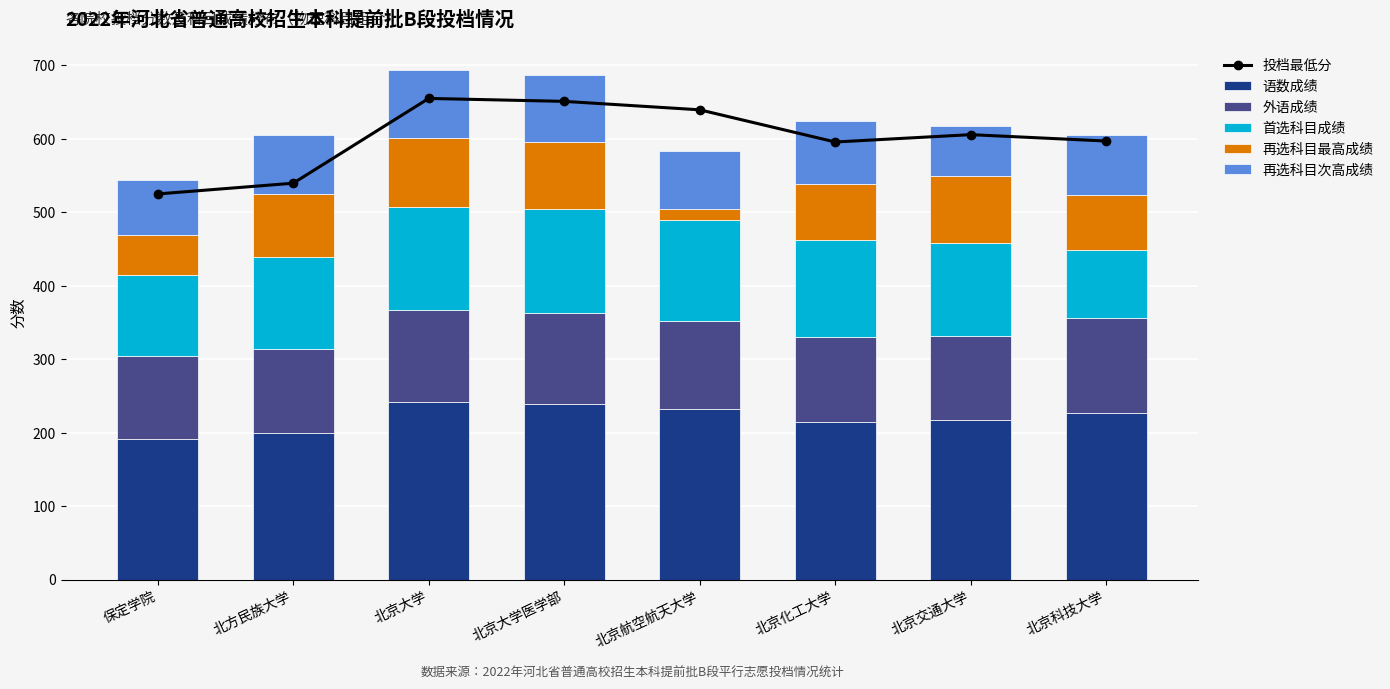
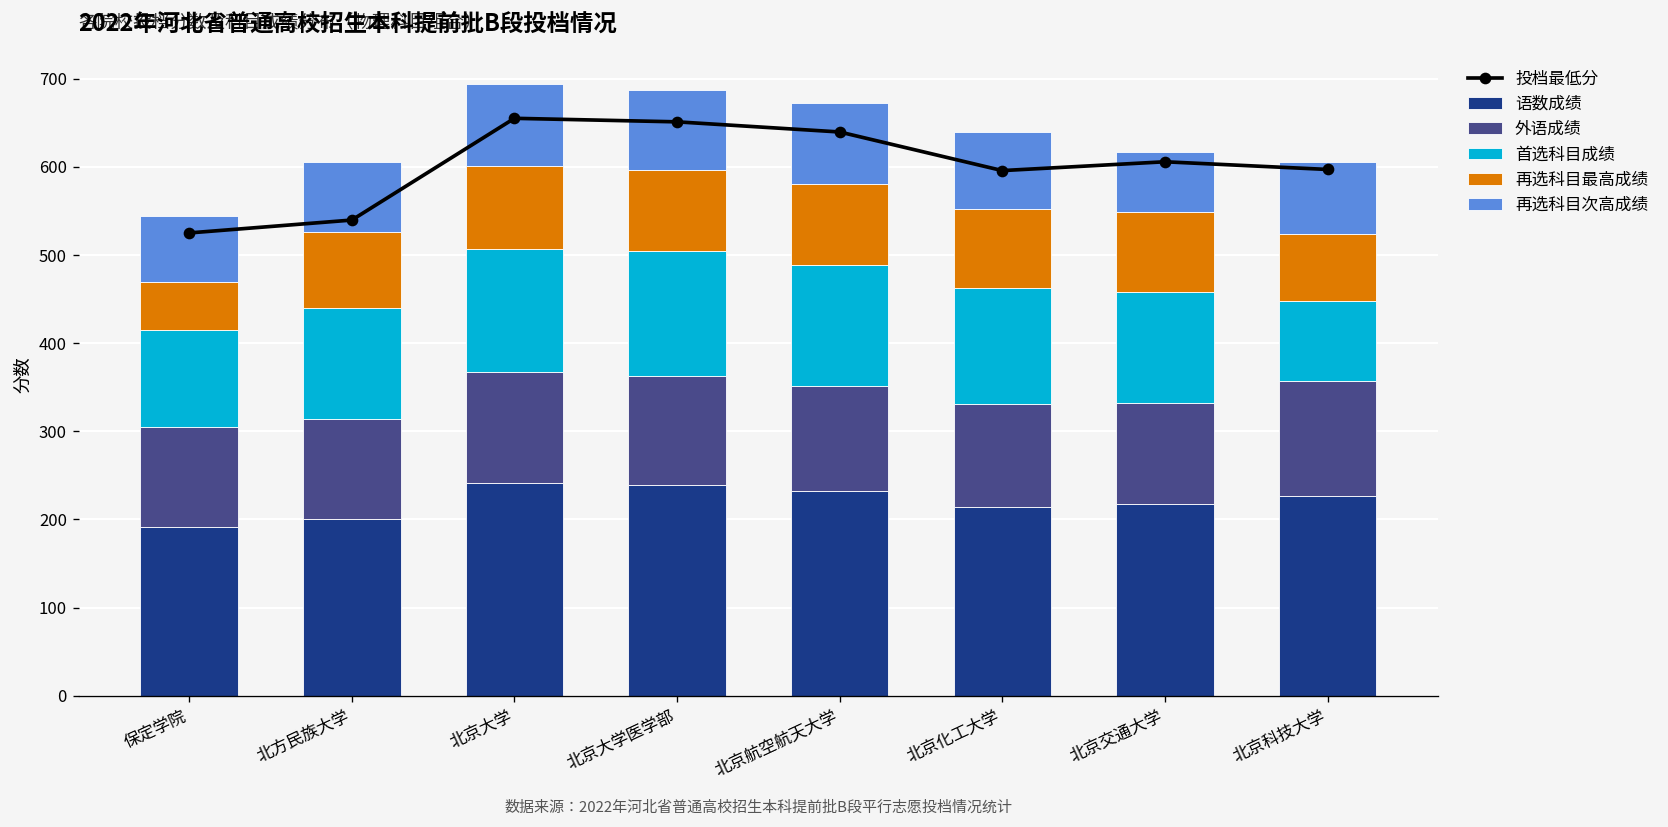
  {
    "投档最低分": {
      "保定学院": 530,
      "北方民族大学": 540,
      "北京大学": 660,
      "北京大学医学部": 650,
      "北京航空航天大学": 640,
      "北京化工大学": 600,
      "北京交通大学": 610,
      "北京科技大学": 600
    },
    "首选科目成绩": {
      "保定学院": 110,
      "北方民族大学": 130,
      "北京大学": 140,
      "北京大学医学部": 140,
      "北京航空航天大学": 140,
      "北京化工大学": 130,
      "北京交通大学": 130,
      "北京科技大学": 90
    },
    "再选科目最高成绩": {
      "保定学院": 50,
      "北方民族大学": 90,
      "北京大学": 90,
      "北京大学医学部": 90,
-     "北京航空航天大学": 20,
-     "北京化工大学": 80,
+     "北京航空航天大学": 90,
+     "北京化工大学": 90,
      "北京交通大学": 90,
      "北京科技大学": 80
    },
    "再选科目次高成绩": {
      "保定学院": 80,
      "北方民族大学": 80,
      "北京大学": 90,
      "北京大学医学部": 90,
-     "北京航空航天大学": 80,
+     "北京航空航天大学": 90,
      "北京化工大学": 90,
      "北京交通大学": 70,
      "北京科技大学": 80
    }
  }
